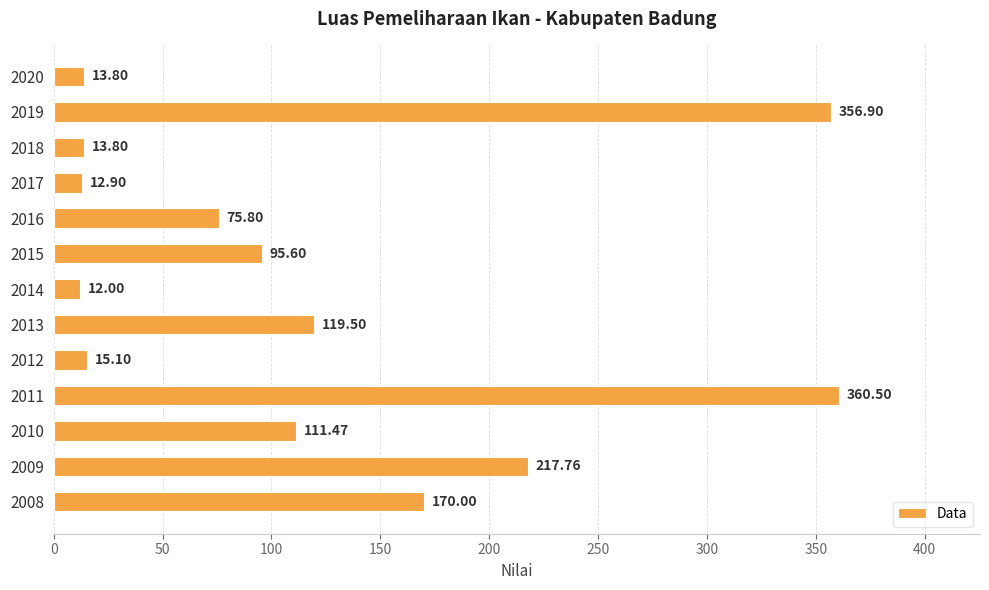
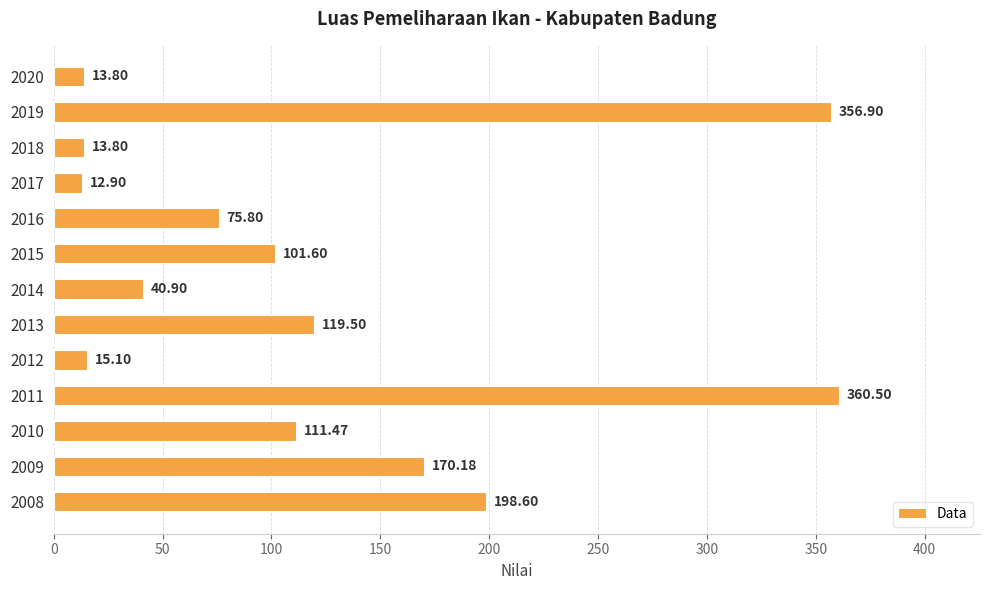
  {
    "2020": 13.80,
    "2019": 356.90,
    "2018": 13.80,
    "2017": 12.90,
    "2016": 75.80,
-   "2015": 95.60,
-   "2014": 12.00,
+   "2015": 101.60,
+   "2014": 40.90,
    "2013": 119.50,
    "2012": 15.10,
    "2011": 360.50,
    "2010": 111.47,
-   "2009": 217.76,
-   "2008": 170.00
+   "2009": 170.18,
+   "2008": 198.60
  }
